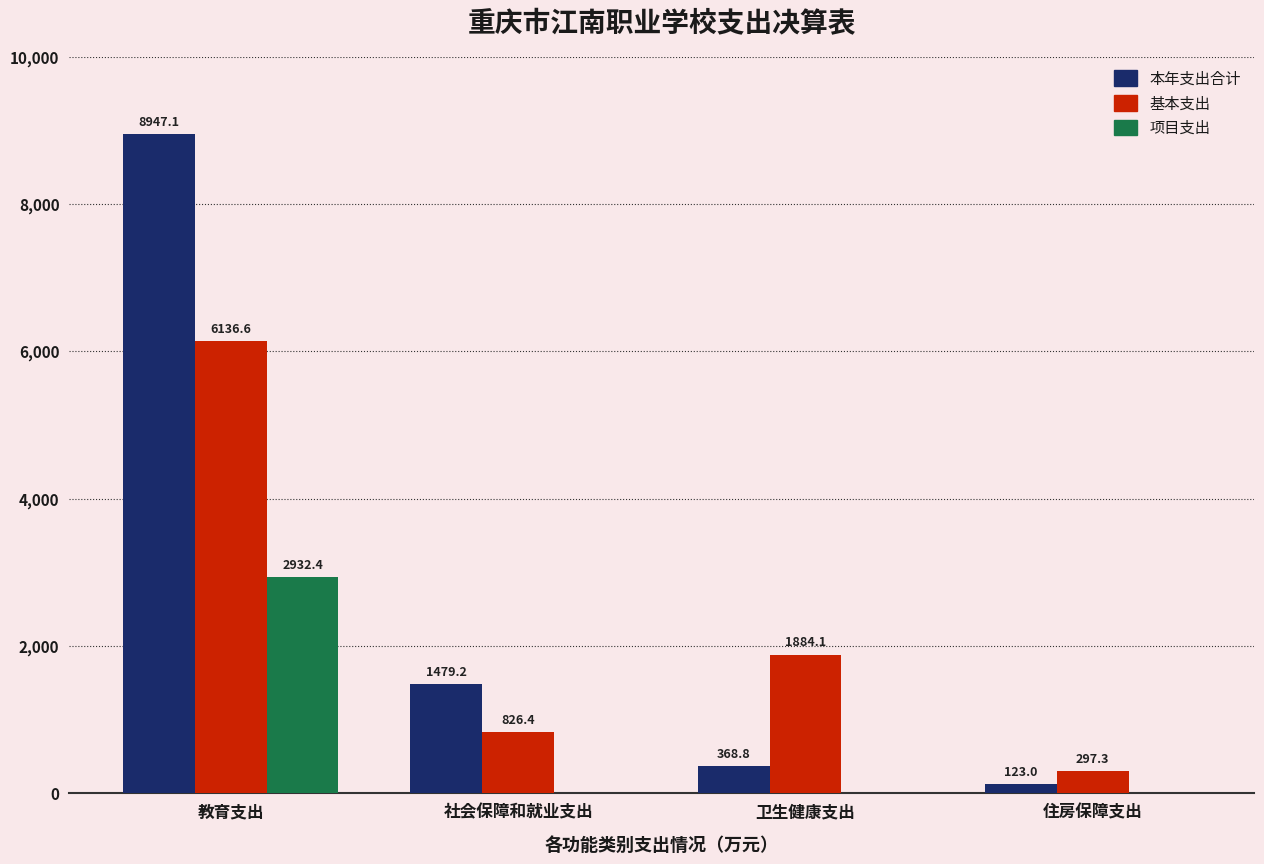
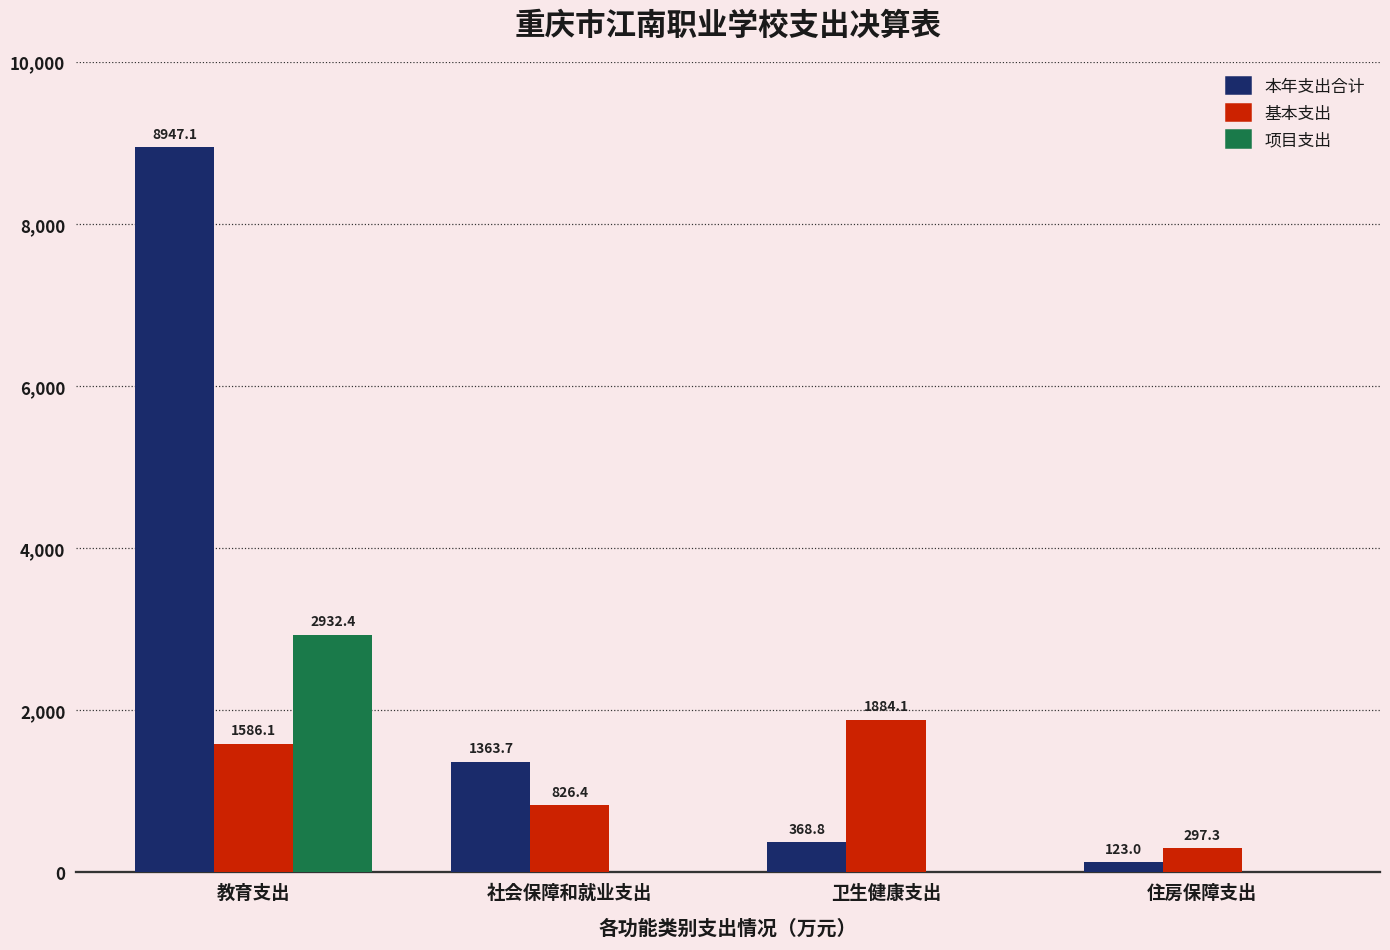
  {
    "本年支出合计": {
      "教育支出": 8947.1,
-     "社会保障和就业支出": 1479.2,
+     "社会保障和就业支出": 1363.7,
      "卫生健康支出": 368.8,
      "住房保障支出": 123.0
    },
    "基本支出": {
-     "教育支出": 6136.6,
+     "教育支出": 1586.1,
      "社会保障和就业支出": 826.4,
      "卫生健康支出": 1884.1,
      "住房保障支出": 297.3
    },
    "项目支出": {
      "教育支出": 2932.4
    }
  }
